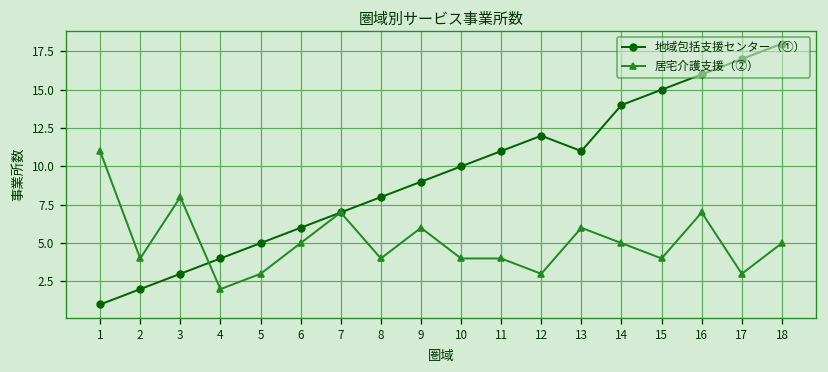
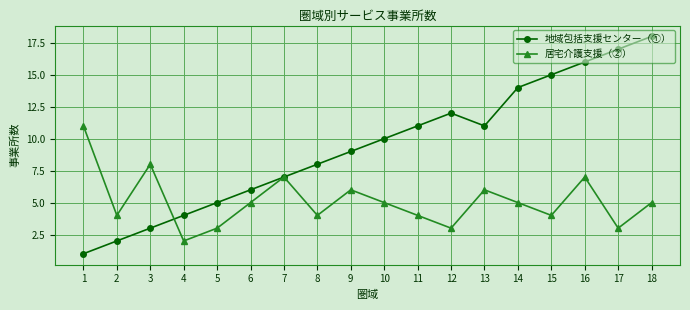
  {
    "地域包括支援センター（①）": {
      "1": 1,
      "2": 2,
      "3": 3,
      "4": 4,
      "5": 5,
      "6": 6,
      "8": 8,
      "9": 9,
      "10": 10,
      "11": 11,
      "12": 12,
      "13": 11,
      "14": 14,
      "15": 15
    },
    "居宅介護支援（②）": {
      "1": 11,
      "2": 4,
      "3": 8,
      "4": 2,
      "5": 3,
      "6": 5,
      "8": 4,
      "9": 6,
-     "10": 4,
+     "10": 5,
      "11": 4,
      "12": 3,
      "13": 6,
      "14": 5,
      "15": 4,
      "16": 7,
      "17": 3,
      "18": 5
    }
  }
